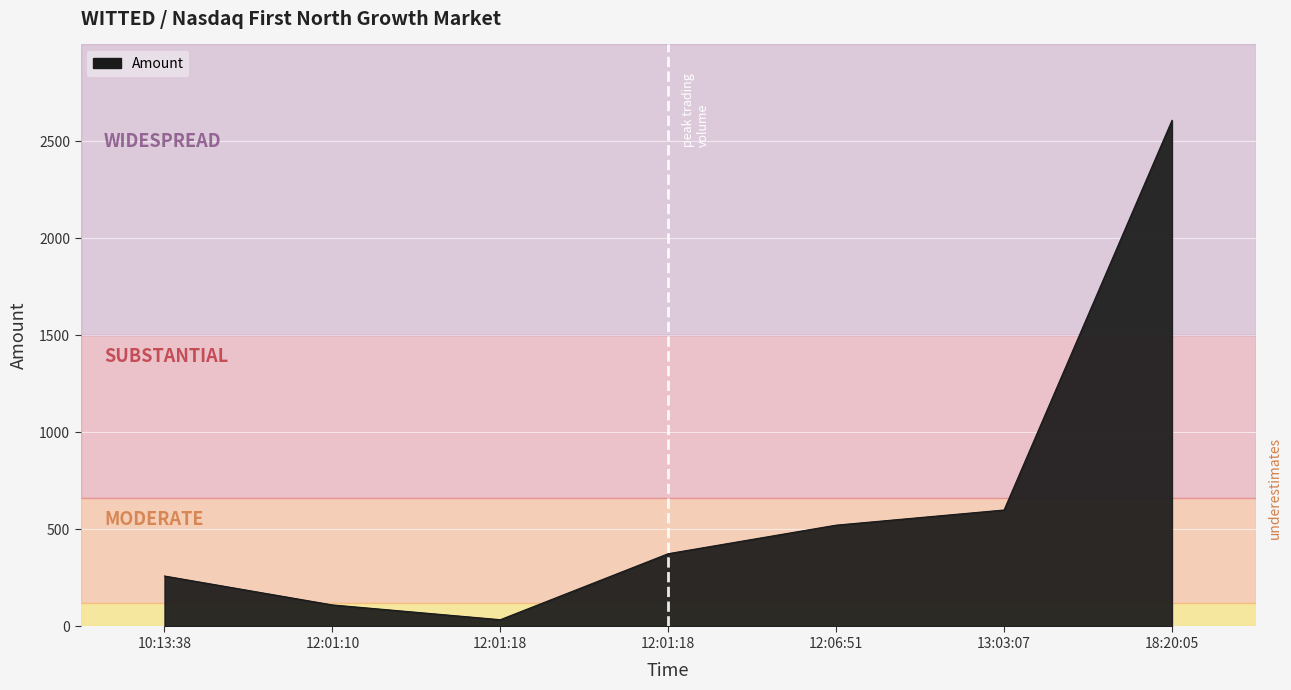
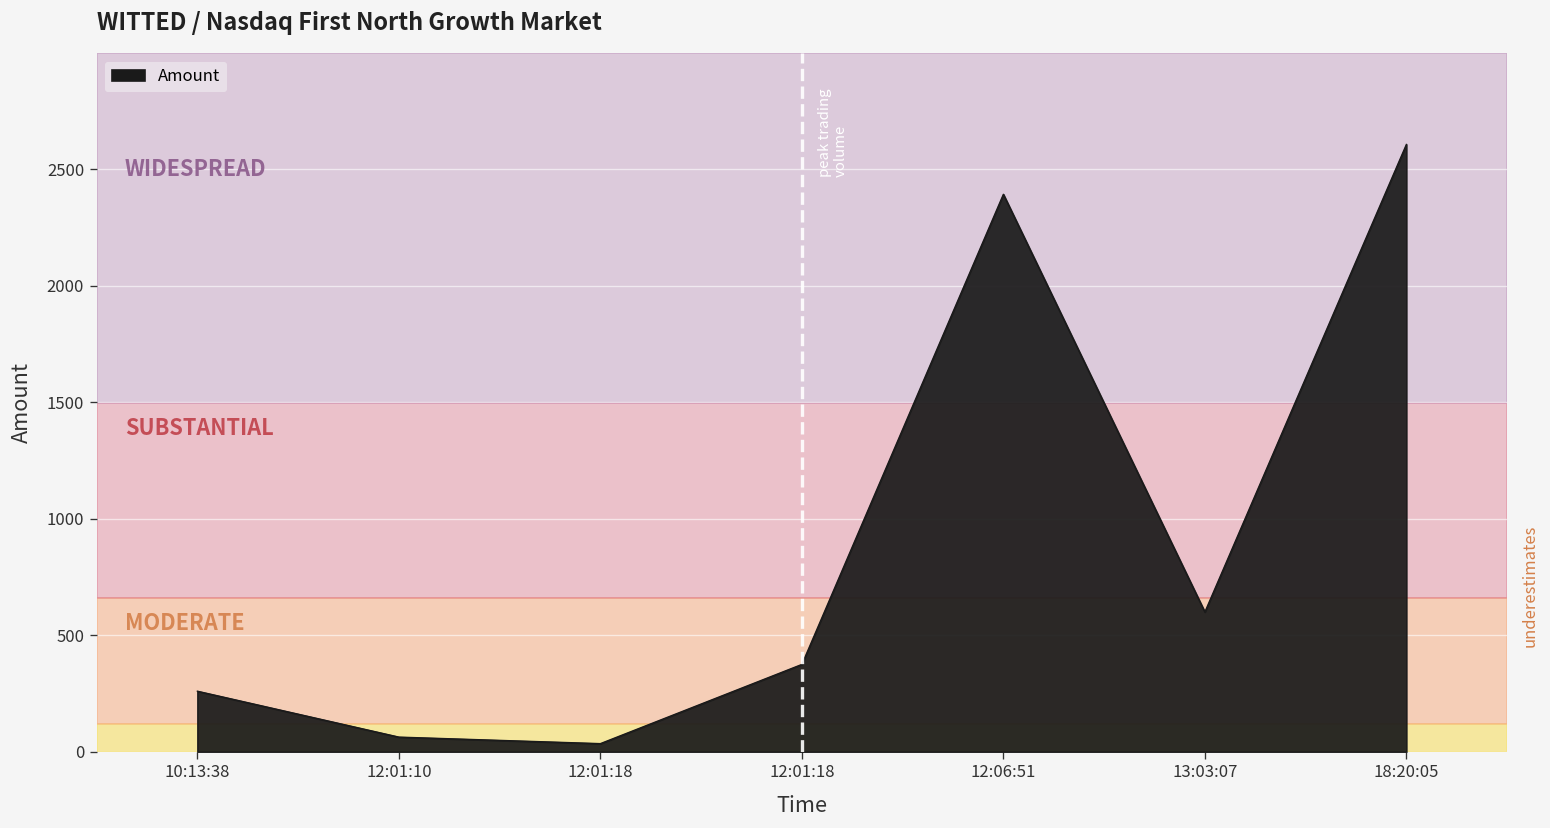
  {
    "10:13:38": 260,
-   "12:01:10": 110,
-   "12:06:51": 520,
+   "12:01:10": 60,
+   "12:06:51": 2390,
    "13:03:07": 600,
    "18:20:05": 2610
  }
